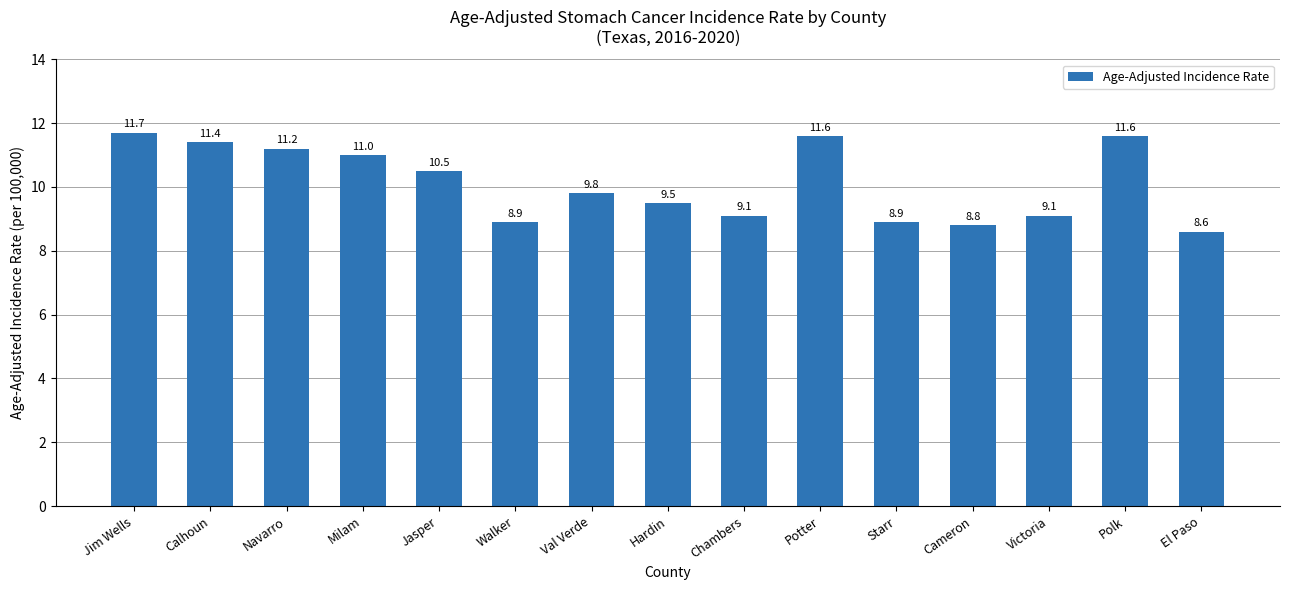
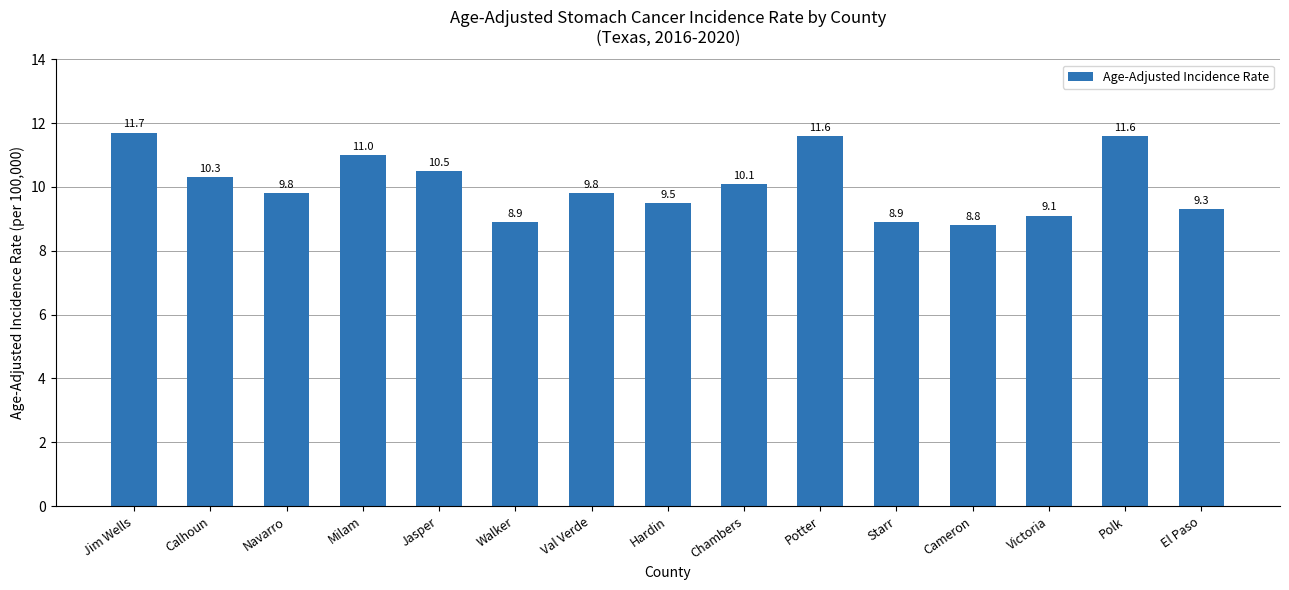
  {
    "Jim Wells": 11.7,
-   "Calhoun": 11.4,
-   "Navarro": 11.2,
+   "Calhoun": 10.3,
+   "Navarro": 9.8,
    "Milam": 11.0,
    "Jasper": 10.5,
    "Walker": 8.9,
    "Val Verde": 9.8,
    "Hardin": 9.5,
-   "Chambers": 9.1,
+   "Chambers": 10.1,
    "Potter": 11.6,
    "Starr": 8.9,
    "Cameron": 8.8,
    "Victoria": 9.1,
    "Polk": 11.6,
-   "El Paso": 8.6
+   "El Paso": 9.3
  }
